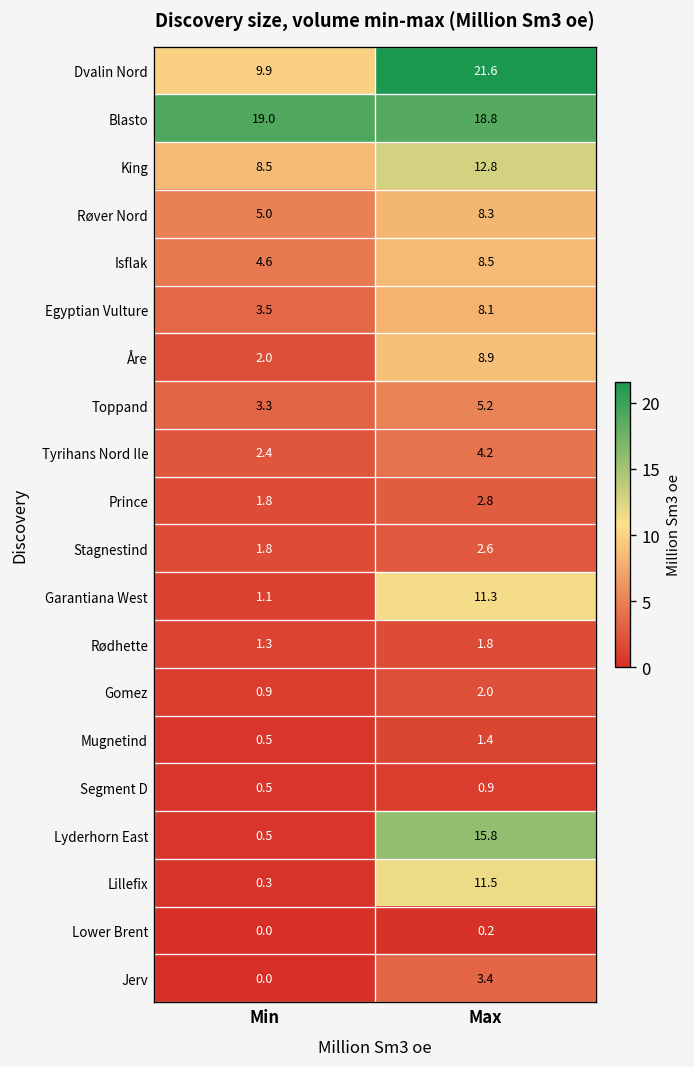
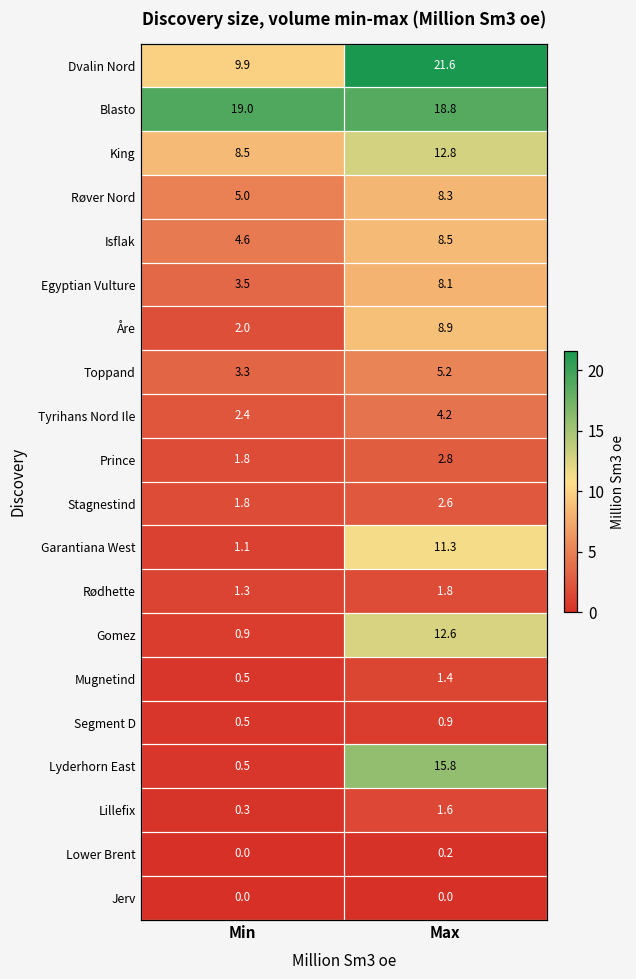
  {
    "Dvalin Nord": {
      "Min": 9.9,
      "Max": 21.6
    },
    "Blasto": {
      "Min": 19.0,
      "Max": 18.8
    },
    "King": {
      "Min": 8.5,
      "Max": 12.8
    },
    "Røver Nord": {
      "Min": 5.0,
      "Max": 8.3
    },
    "Isflak": {
      "Min": 4.6,
      "Max": 8.5
    },
    "Egyptian Vulture": {
      "Min": 3.5,
      "Max": 8.1
    },
    "Åre": {
      "Min": 2.0,
      "Max": 8.9
    },
    "Toppand": {
      "Min": 3.3,
      "Max": 5.2
    },
    "Tyrihans Nord Ile": {
      "Min": 2.4,
      "Max": 4.2
    },
    "Prince": {
      "Min": 1.8,
      "Max": 2.8
    },
    "Stagnestind": {
      "Min": 1.8,
      "Max": 2.6
    },
    "Garantiana West": {
      "Min": 1.1,
      "Max": 11.3
    },
    "Rødhette": {
      "Min": 1.3,
      "Max": 1.8
    },
    "Gomez": {
      "Min": 0.9,
-     "Max": 2.0
+     "Max": 12.6
    },
    "Mugnetind": {
      "Min": 0.5,
      "Max": 1.4
    },
    "Segment D": {
      "Min": 0.5,
      "Max": 0.9
    },
    "Lyderhorn East": {
      "Min": 0.5,
      "Max": 15.8
    },
    "Lillefix": {
      "Min": 0.3,
-     "Max": 11.5
+     "Max": 1.6
    },
    "Lower Brent": {
      "Min": 0.0,
      "Max": 0.2
    },
    "Jerv": {
      "Min": 0.0,
-     "Max": 3.4
+     "Max": 0.0
    }
  }
